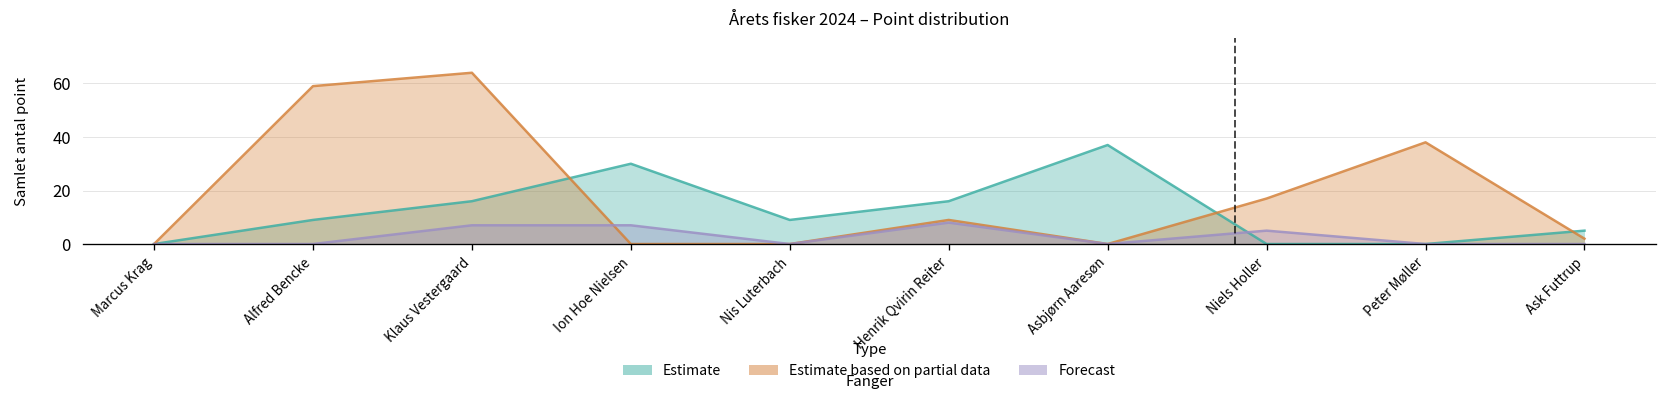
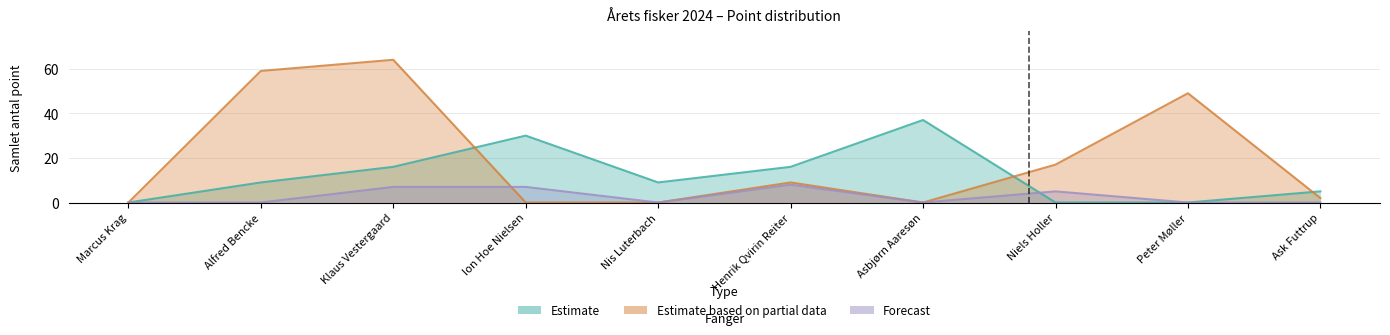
  {
    "Estimate based on partial data": {
      "Alfred Bencke": 59,
      "Klaus Vestergaard": 64,
      "Ion Hoe Nielsen": 0,
      "Niels Holler": 17,
-     "Peter Møller": 38,
+     "Peter Møller": 49,
      "Ask Futtrup": 2
    }
  }
